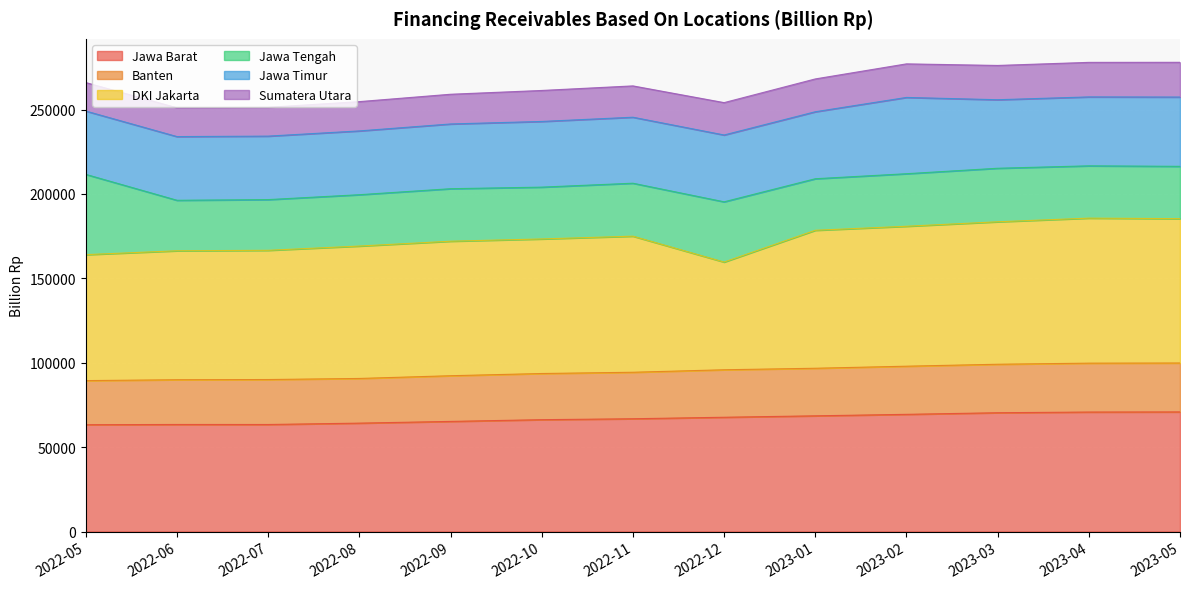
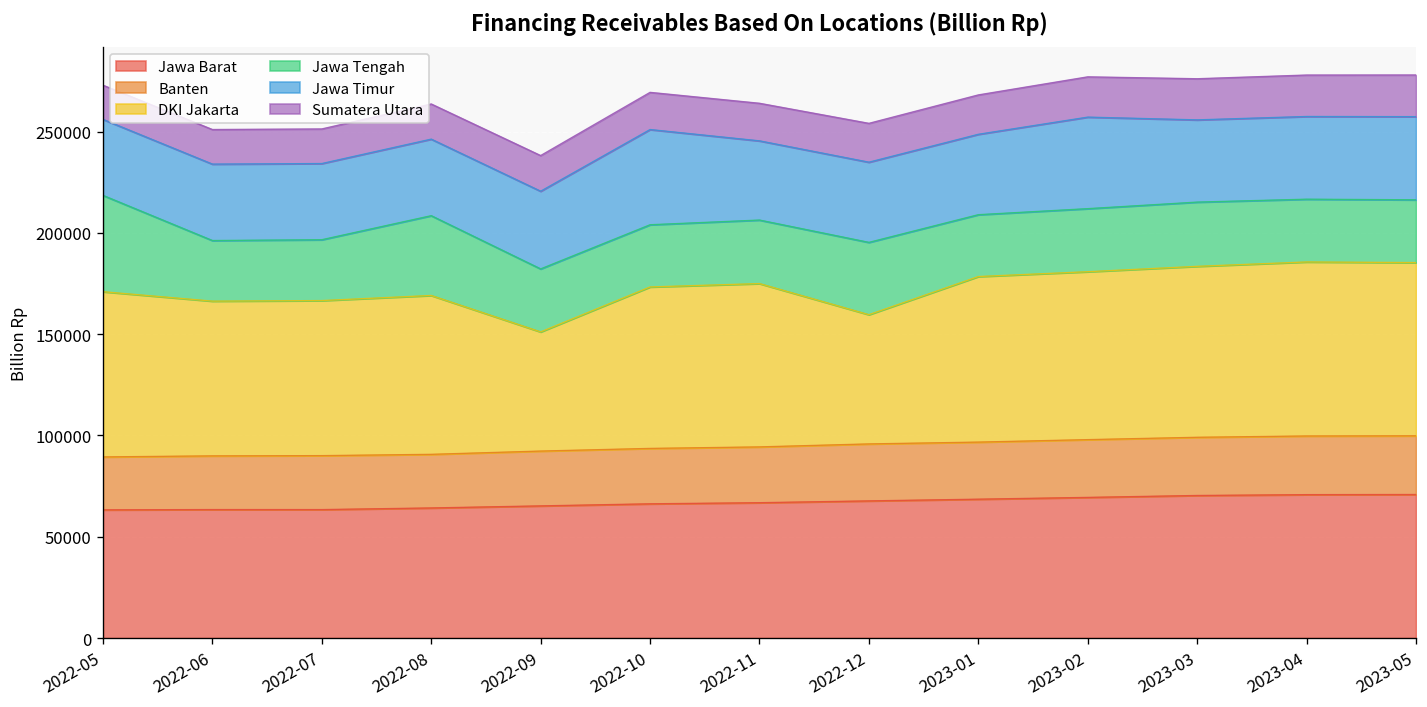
  {
    "DKI Jakarta": {
-     "2022-05": 75000,
+     "2022-05": 82000,
      "2022-06": 76000,
      "2022-07": 77000,
      "2022-08": 78000,
-     "2022-09": 80000,
+     "2022-09": 59000,
      "2022-10": 80000,
      "2022-11": 81000,
      "2022-12": 64000,
      "2023-01": 82000,
      "2023-02": 83000,
      "2023-03": 84000,
      "2023-04": 86000,
      "2023-05": 86000
    },
    "Jawa Tengah": {
      "2022-05": 48000,
      "2022-06": 30000,
      "2022-07": 30000,
-     "2022-08": 30000,
+     "2022-08": 39000,
      "2022-09": 31000,
      "2022-10": 31000,
      "2022-11": 31000,
      "2022-12": 36000,
      "2023-01": 31000,
      "2023-02": 31000,
      "2023-03": 32000,
      "2023-04": 31000,
      "2023-05": 31000
    },
    "Jawa Timur": {
      "2022-05": 38000,
      "2022-06": 38000,
      "2022-07": 38000,
      "2022-08": 38000,
      "2022-09": 38000,
-     "2022-10": 39000,
+     "2022-10": 47000,
      "2022-11": 39000,
      "2022-12": 40000,
      "2023-01": 40000,
      "2023-02": 45000,
      "2023-03": 41000,
      "2023-04": 41000,
      "2023-05": 41000
    },
    "Sumatera Utara": {
      "2022-05": 17000,
      "2022-06": 17000,
      "2022-07": 17000,
      "2022-08": 17000,
      "2022-09": 18000,
      "2022-10": 18000,
      "2022-11": 19000,
      "2022-12": 19000,
      "2023-01": 19000,
      "2023-02": 20000,
      "2023-03": 20000,
      "2023-04": 20000,
      "2023-05": 21000
    }
  }
